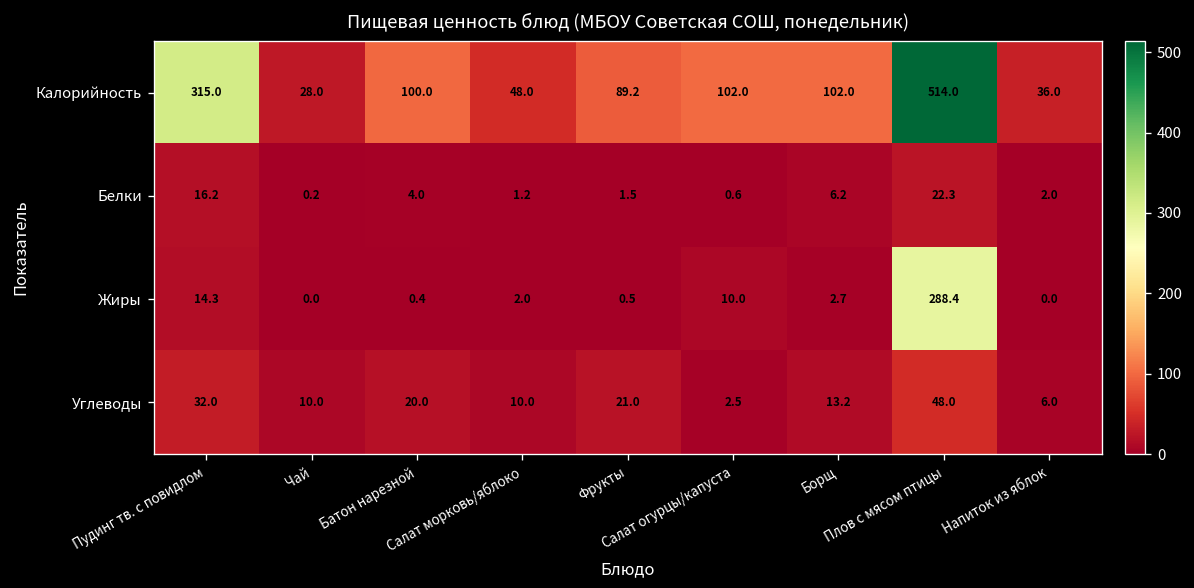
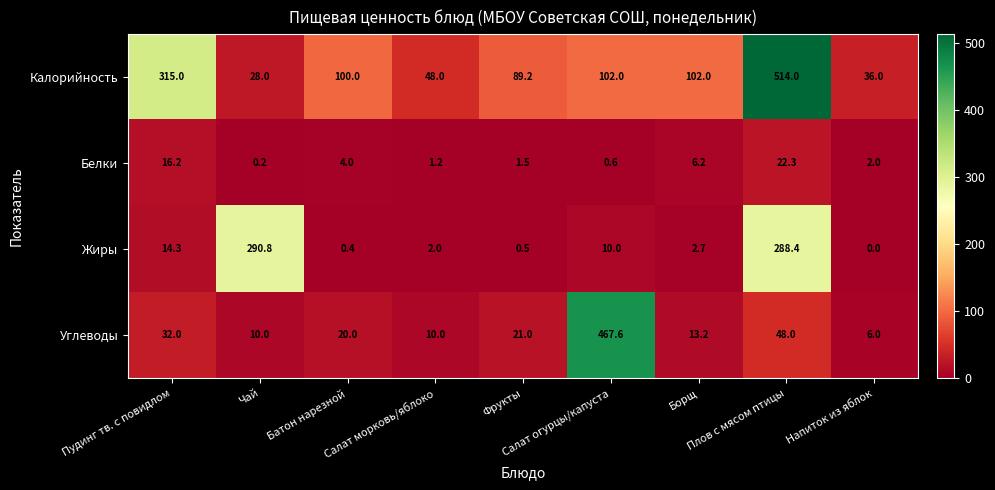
  {
    "Калорийность": {
      "Пудинг тв. с повидлом": 315.0,
      "Чай": 28.0,
      "Батон нарезной": 100.0,
      "Салат морковь/яблоко": 48.0,
      "Фрукты": 89.2,
      "Салат огурцы/капуста": 102.0,
      "Борщ": 102.0,
      "Плов с мясом птицы": 514.0,
      "Напиток из яблок": 36.0
    },
    "Белки": {
      "Пудинг тв. с повидлом": 16.2,
      "Чай": 0.2,
      "Батон нарезной": 4.0,
      "Салат морковь/яблоко": 1.2,
      "Фрукты": 1.5,
      "Салат огурцы/капуста": 0.6,
      "Борщ": 6.2,
      "Плов с мясом птицы": 22.3,
      "Напиток из яблок": 2.0
    },
    "Жиры": {
      "Пудинг тв. с повидлом": 14.3,
-     "Чай": 0.0,
+     "Чай": 290.8,
      "Батон нарезной": 0.4,
      "Салат морковь/яблоко": 2.0,
      "Фрукты": 0.5,
      "Салат огурцы/капуста": 10.0,
      "Борщ": 2.7,
      "Плов с мясом птицы": 288.4,
      "Напиток из яблок": 0.0
    },
    "Углеводы": {
      "Пудинг тв. с повидлом": 32.0,
      "Чай": 10.0,
      "Батон нарезной": 20.0,
      "Салат морковь/яблоко": 10.0,
      "Фрукты": 21.0,
-     "Салат огурцы/капуста": 2.5,
+     "Салат огурцы/капуста": 467.6,
      "Борщ": 13.2,
      "Плов с мясом птицы": 48.0,
      "Напиток из яблок": 6.0
    }
  }
